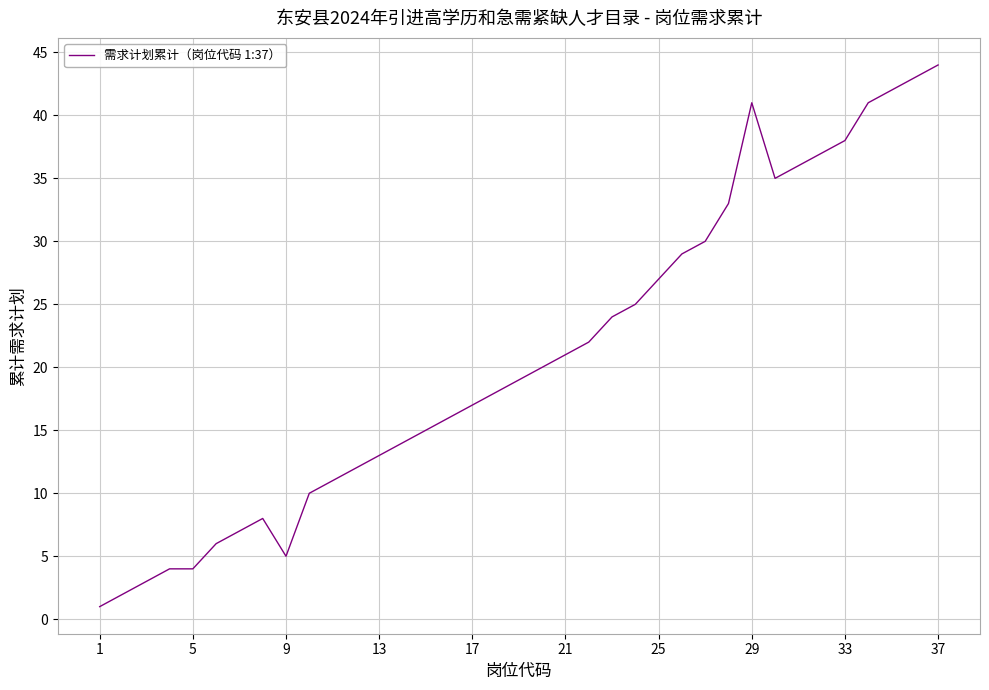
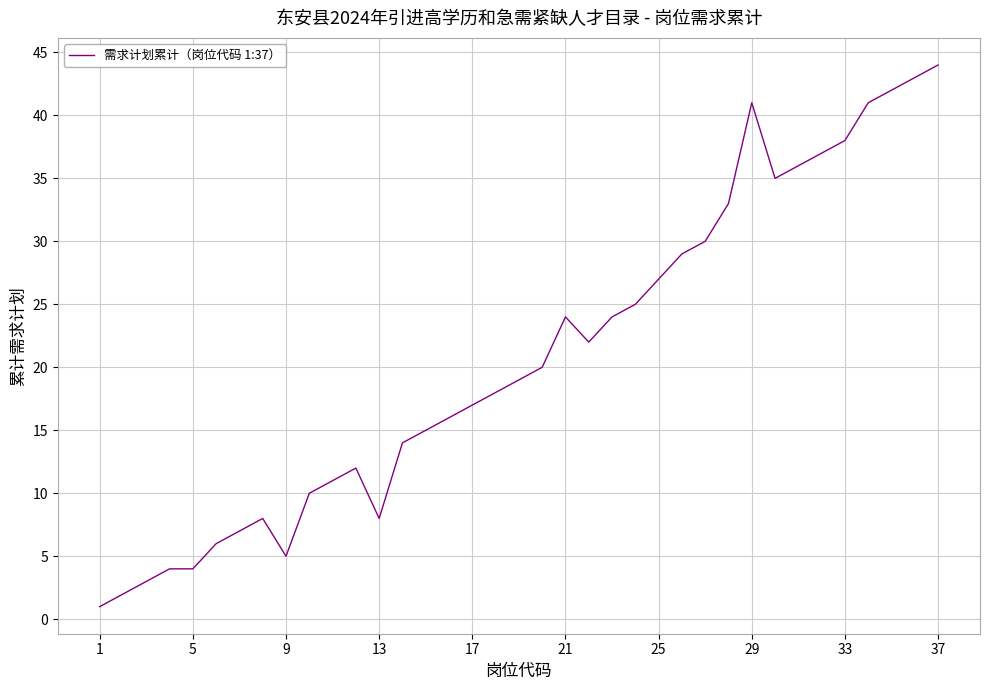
  {
    "1": 1,
    "5": 4,
    "9": 5,
-   "13": 13,
+   "13": 8,
    "17": 17,
-   "21": 21,
+   "21": 24,
    "25": 27,
    "29": 41,
    "33": 38,
    "37": 44
  }
